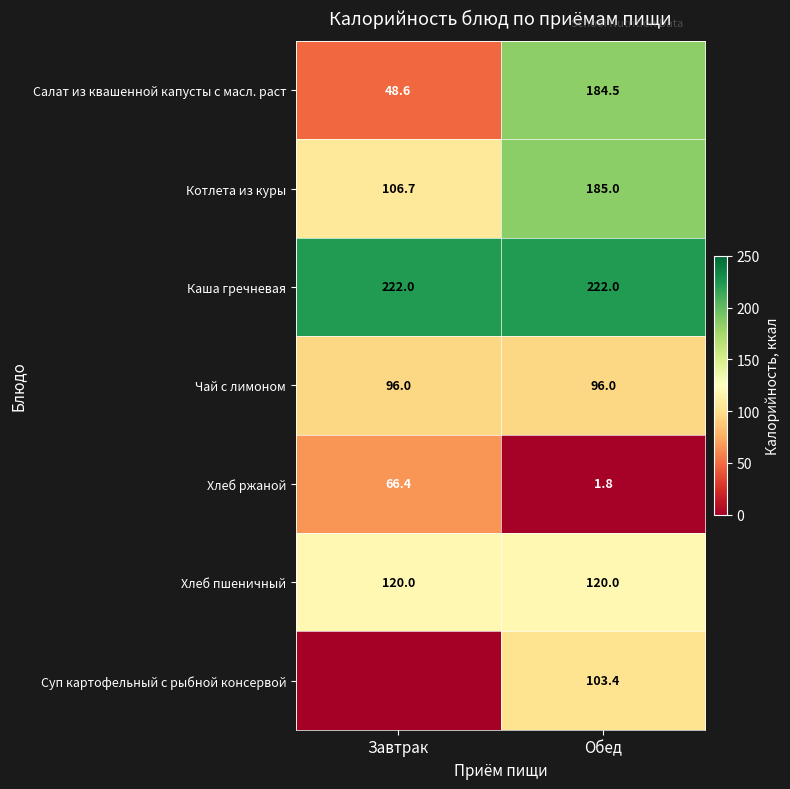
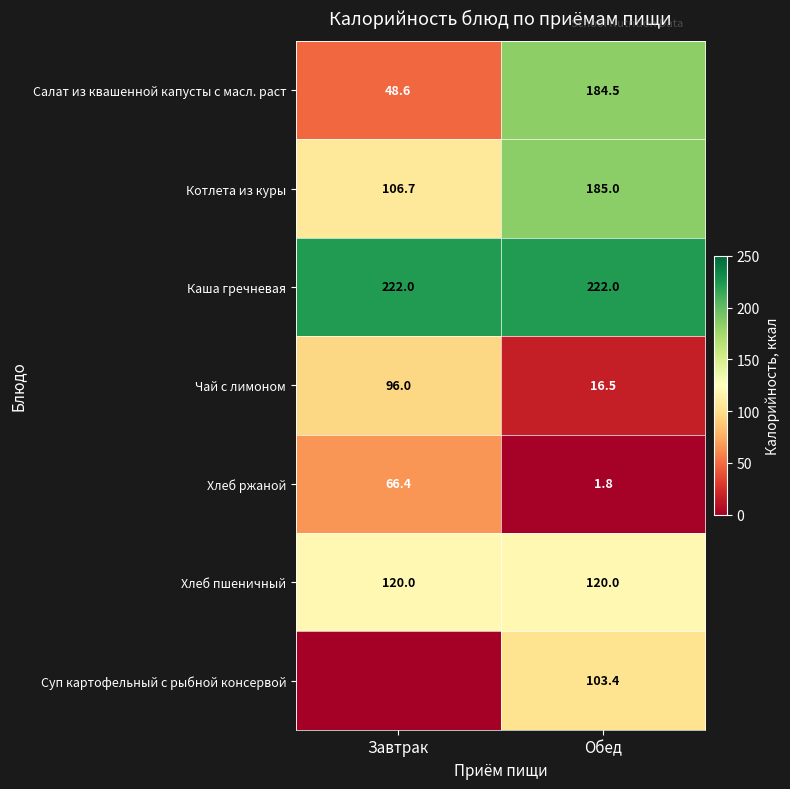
  {
    "Салат из квашенной капусты с масл. раст": {
      "Завтрак": 48.6,
      "Обед": 184.5
    },
    "Котлета из куры": {
      "Завтрак": 106.7,
      "Обед": 185.0
    },
    "Каша гречневая": {
      "Завтрак": 222.0,
      "Обед": 222.0
    },
    "Чай с лимоном": {
      "Завтрак": 96.0,
-     "Обед": 96.0
+     "Обед": 16.5
    },
    "Хлеб ржаной": {
      "Завтрак": 66.4,
      "Обед": 1.8
    },
    "Хлеб пшеничный": {
      "Завтрак": 120.0,
      "Обед": 120.0
    },
    "Суп картофельный с рыбной консервой": {
      "Обед": 103.4
    }
  }
